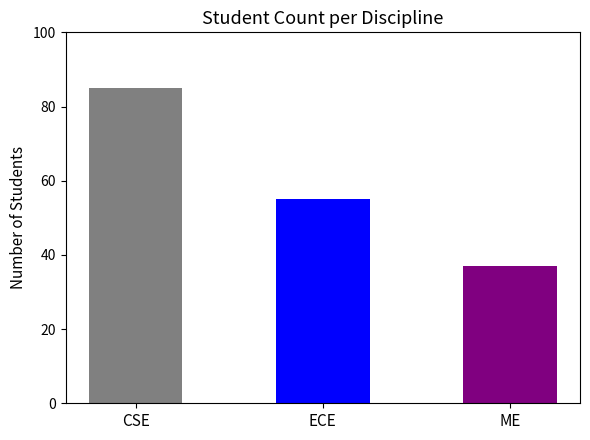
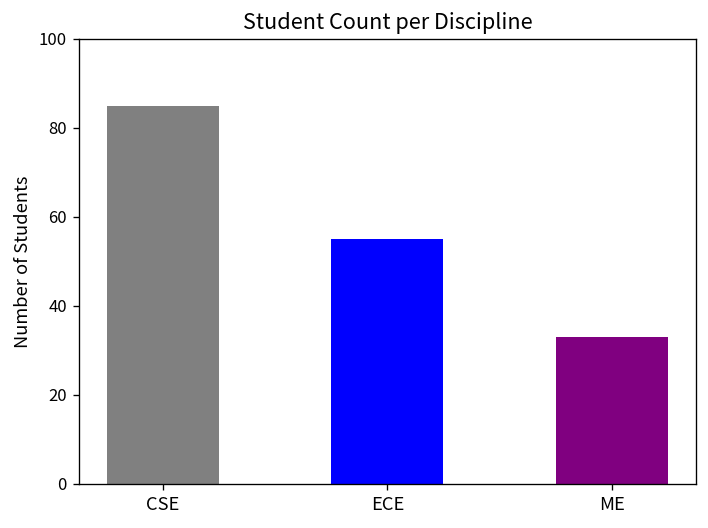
  {
    "CSE": 85,
    "ECE": 55,
-   "ME": 37
+   "ME": 33
  }
